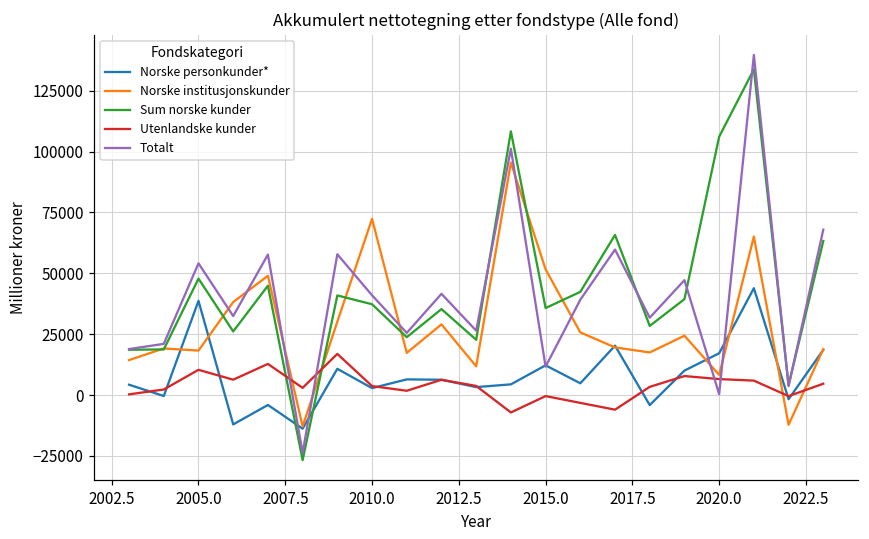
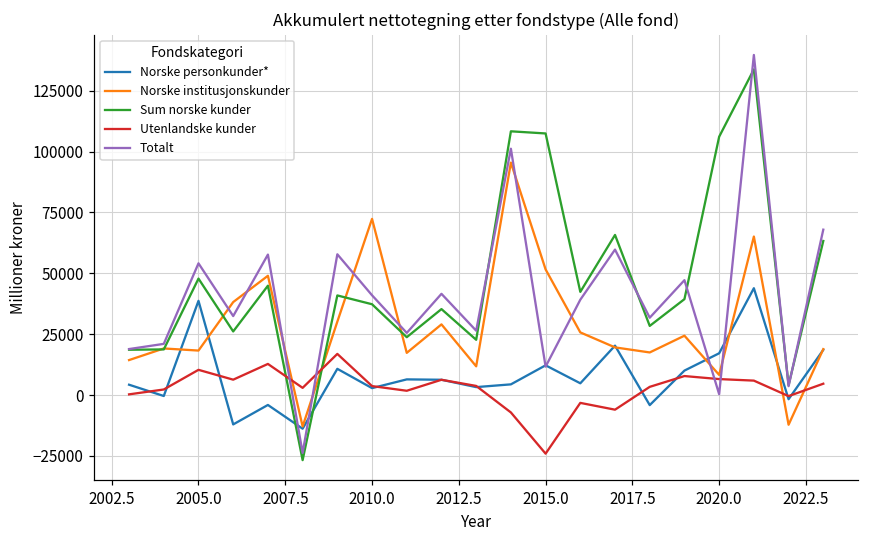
  {
    "Norske personkunder*": {
      "2005.0": 39000,
      "2020.0": 17000
    },
    "Norske institusjonskunder": {
      "2005.0": 18000,
      "2010.0": 72000,
      "2015.0": 52000,
      "2020.0": 8000
    },
    "Sum norske kunder": {
      "2005.0": 48000,
      "2010.0": 37000,
-     "2015.0": 36000,
+     "2015.0": 107000,
      "2020.0": 106000
    },
    "Utenlandske kunder": {
      "2005.0": 10000,
-     "2015.0": 0,
+     "2015.0": -24000,
      "2020.0": 7000
    },
    "Totalt": {
      "2005.0": 54000,
      "2010.0": 41000,
      "2020.0": 0
    }
  }
